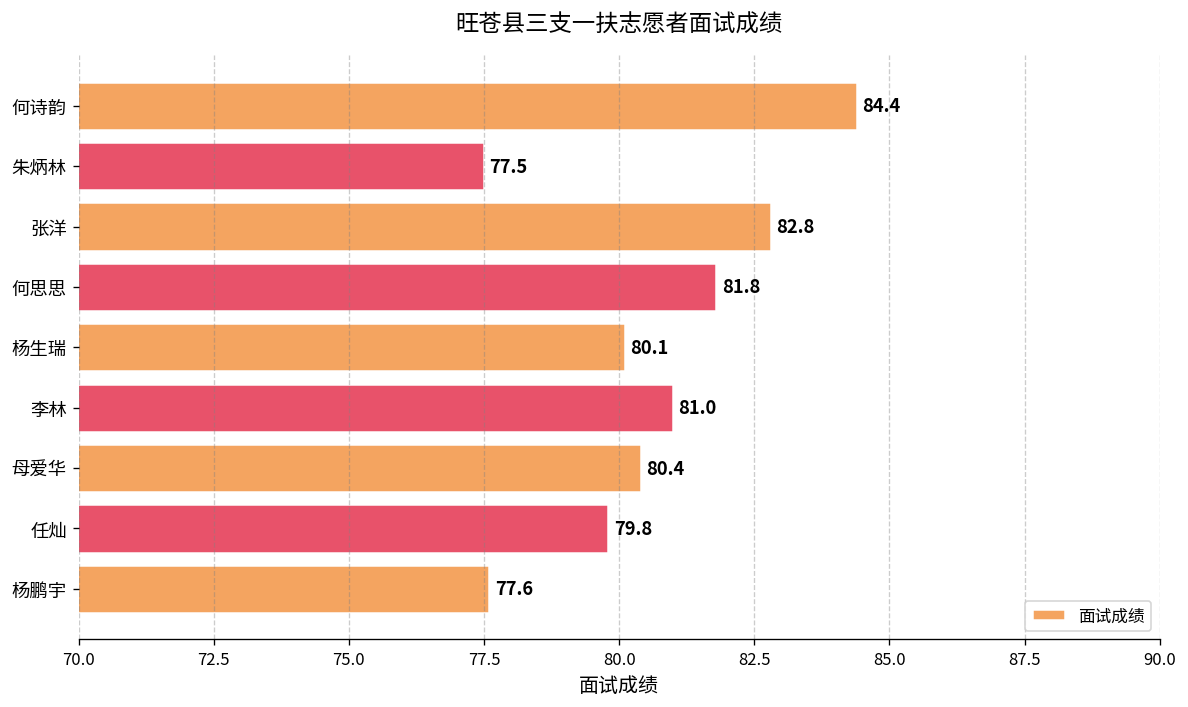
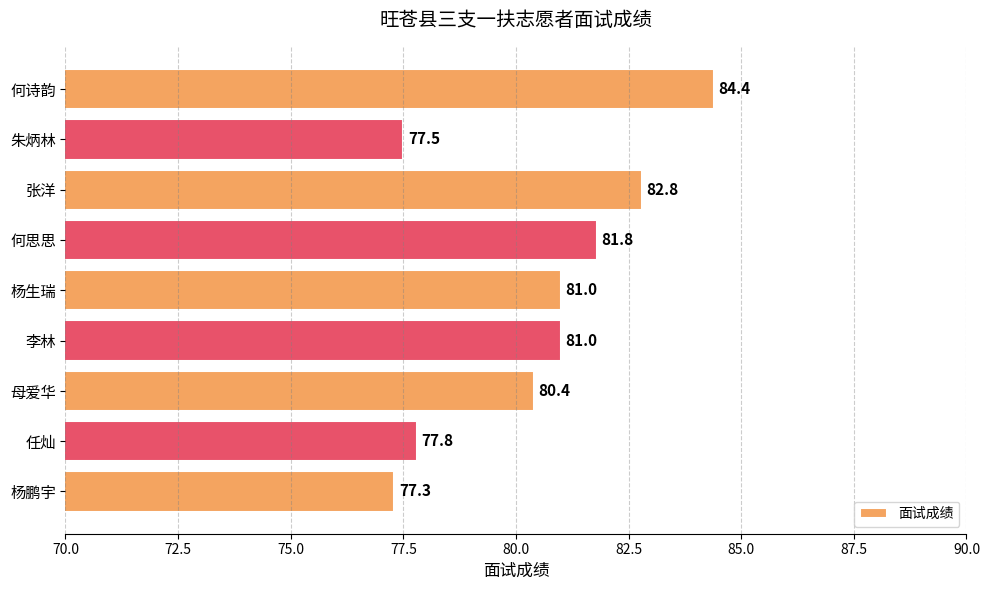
  {
    "何诗韵": 84.4,
    "朱炳林": 77.5,
    "张洋": 82.8,
    "何思思": 81.8,
-   "杨生瑞": 80.1,
+   "杨生瑞": 81.0,
    "李林": 81.0,
    "母爱华": 80.4,
-   "任灿": 79.8,
-   "杨鹏宇": 77.6
+   "任灿": 77.8,
+   "杨鹏宇": 77.3
  }
